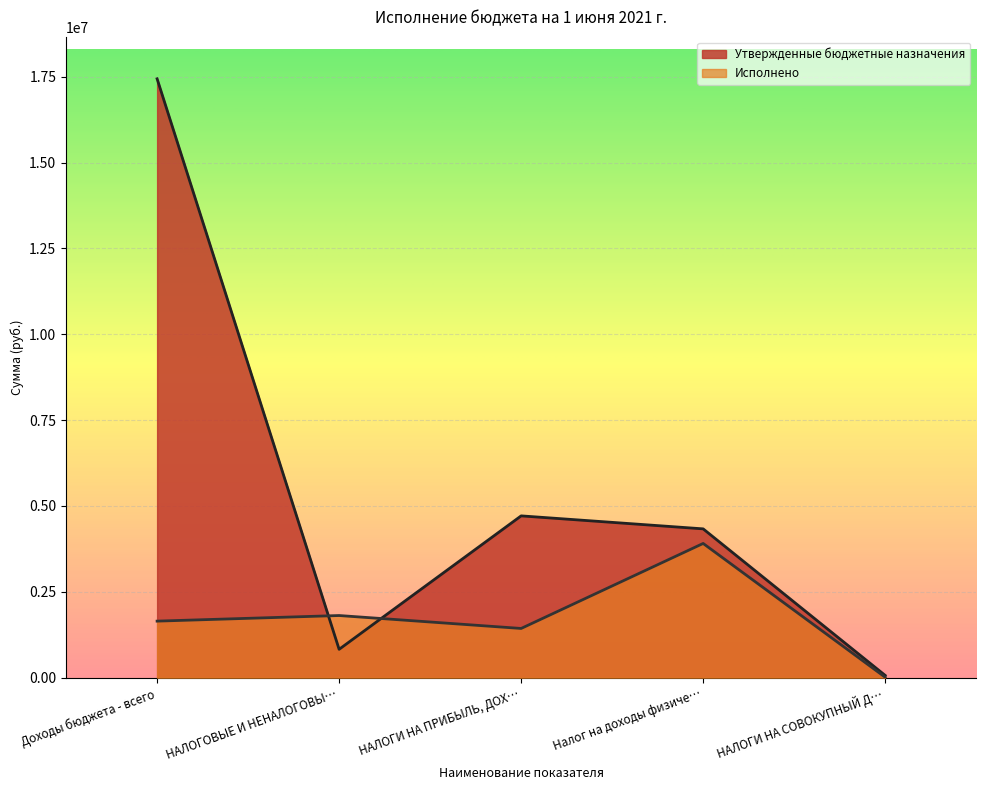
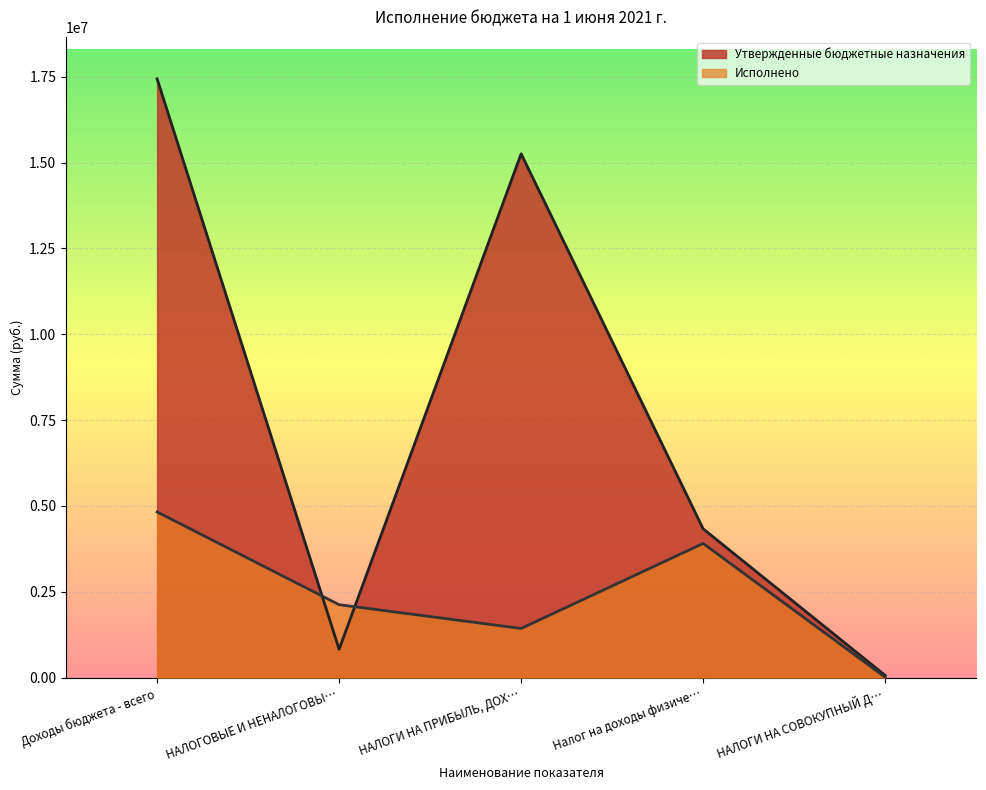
  {
    "Утвержденные бюджетные назначения": {
      "Доходы бюджета - всего": 17400000,
      "НАЛОГОВЫЕ И НЕНАЛОГОВЫ…": 800000,
-     "НАЛОГИ НА ПРИБЫЛЬ, ДОХ…": 4700000,
+     "НАЛОГИ НА ПРИБЫЛЬ, ДОХ…": 15300000,
      "Налог на доходы физиче…": 4300000
    },
    "Исполнено": {
-     "Доходы бюджета - всего": 1600000,
-     "НАЛОГОВЫЕ И НЕНАЛОГОВЫ…": 1800000,
+     "Доходы бюджета - всего": 4800000,
+     "НАЛОГОВЫЕ И НЕНАЛОГОВЫ…": 2100000,
      "НАЛОГИ НА ПРИБЫЛЬ, ДОХ…": 1400000,
      "Налог на доходы физиче…": 3900000
    }
  }
